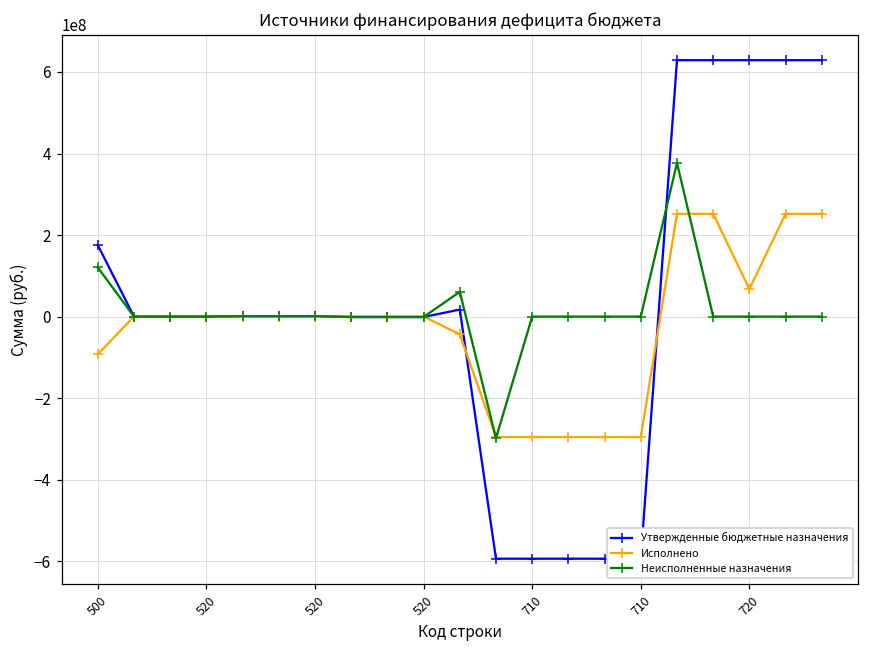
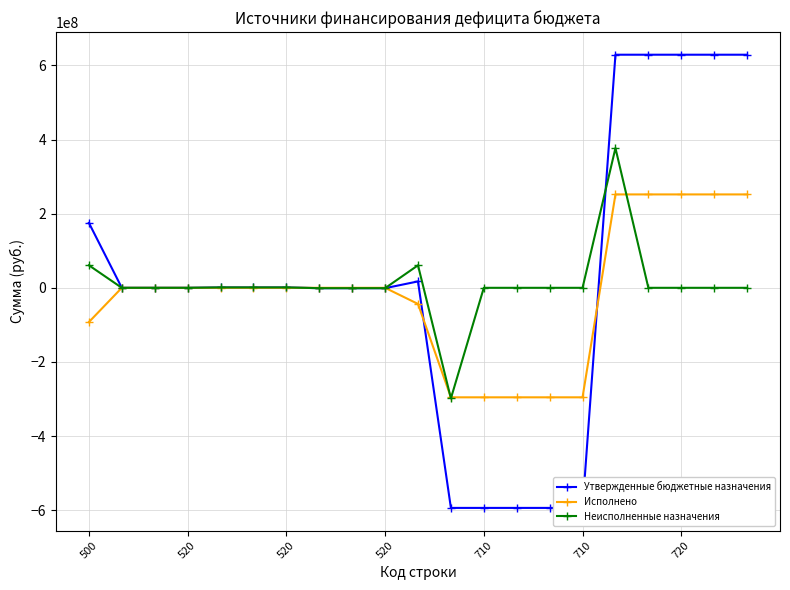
  {
    "Утвержденные бюджетные назначения": {
      "500": 180000000,
      "720": 630000000
    },
    "Исполнено": {
      "500": -90000000,
-     "720": 70000000
+     "720": 250000000
    },
    "Неисполненные назначения": {
-     "500": 120000000,
+     "500": 60000000,
      "720": 0
    }
  }
